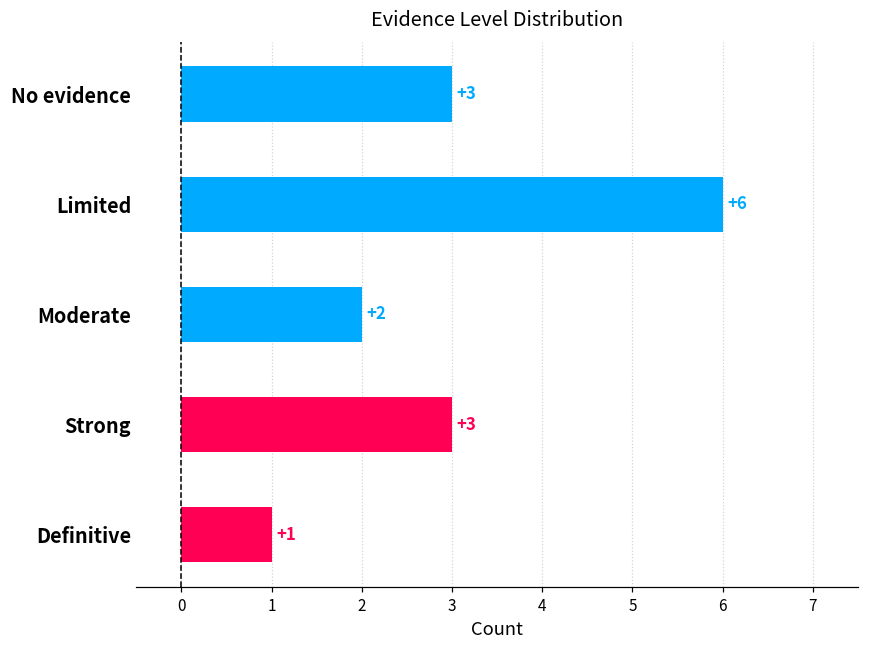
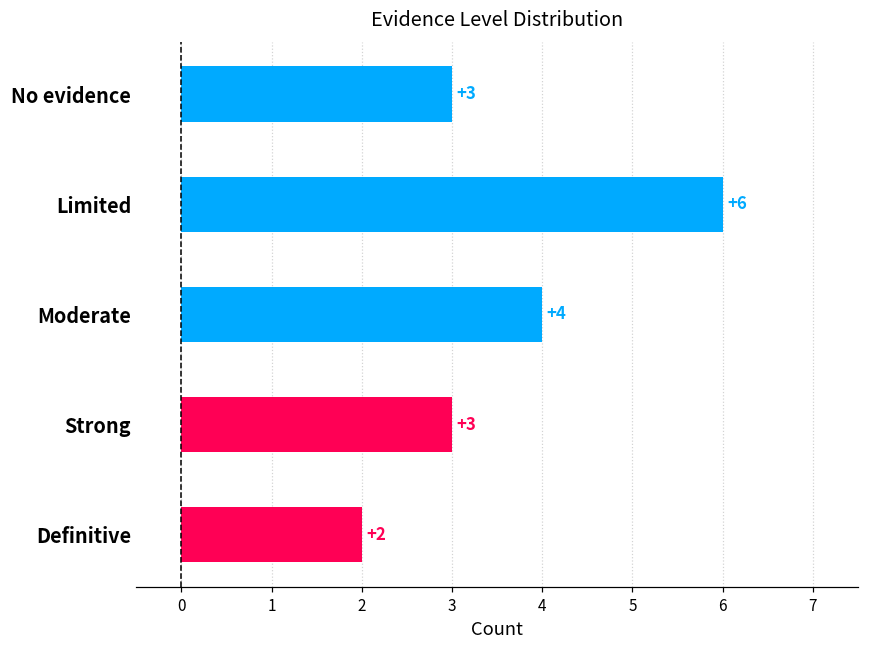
  {
    "No evidence": "+3",
    "Limited": "+6",
-   "Moderate": "+2",
+   "Moderate": "+4",
    "Strong": "+3",
-   "Definitive": "+1"
+   "Definitive": "+2"
  }
